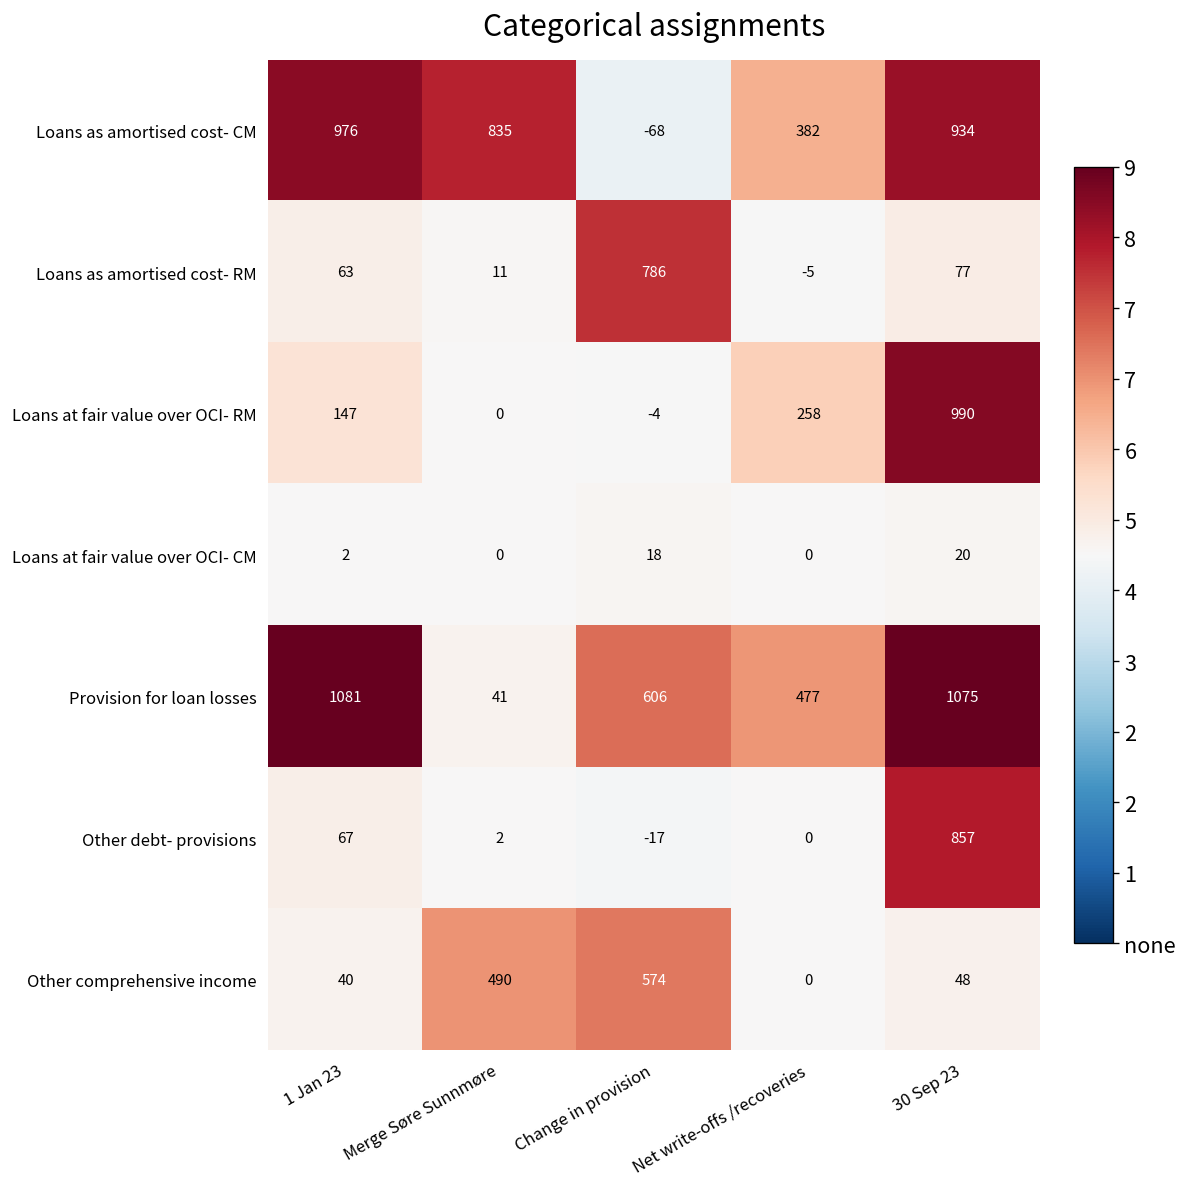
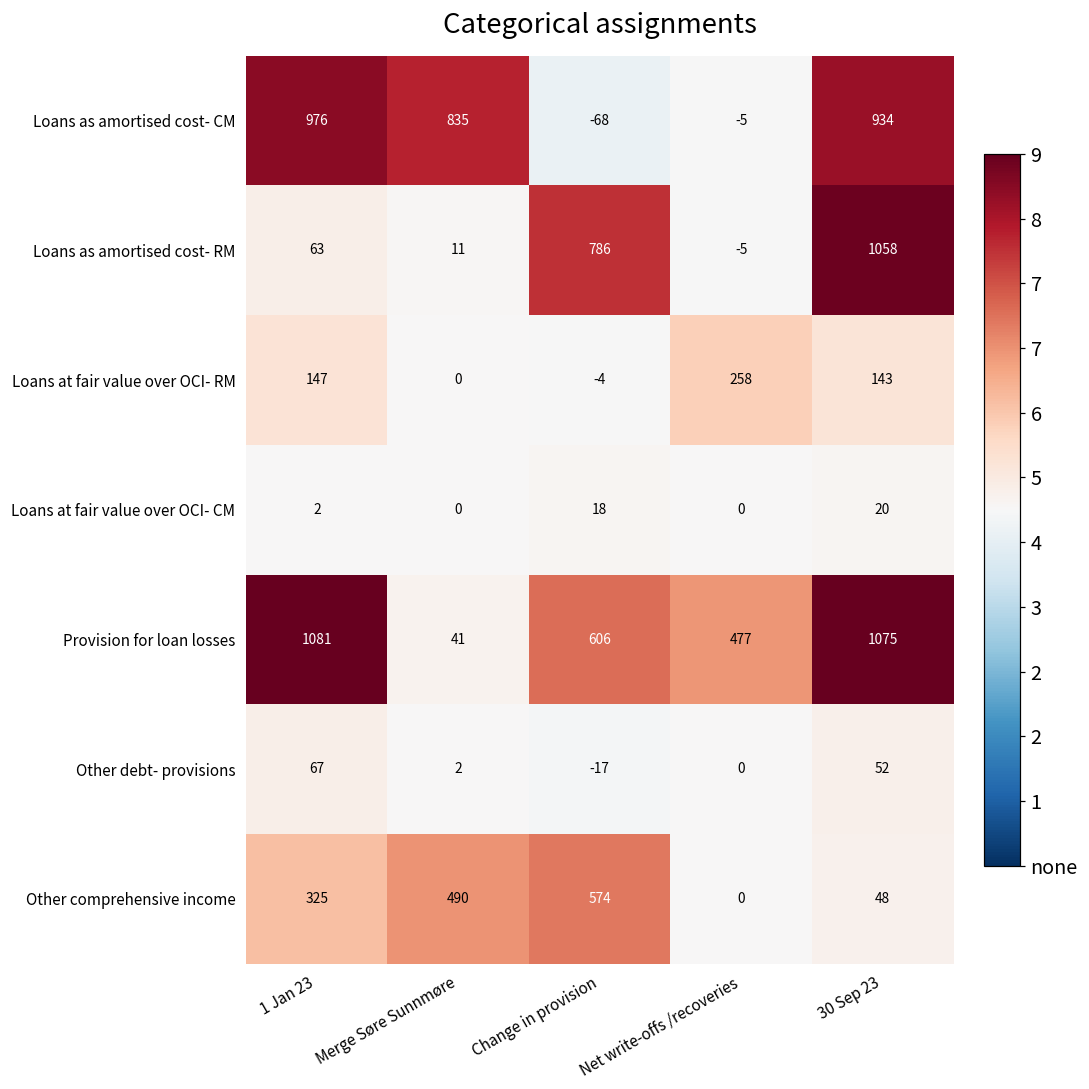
  {
    "Loans as amortised cost- CM": {
      "1 Jan 23": 976,
      "Merge Søre Sunnmøre": 835,
      "Change in provision": -68,
-     "Net write-offs /recoveries": 382,
+     "Net write-offs /recoveries": -5,
      "30 Sep 23": 934
    },
    "Loans as amortised cost- RM": {
      "1 Jan 23": 63,
      "Merge Søre Sunnmøre": 11,
      "Change in provision": 786,
      "Net write-offs /recoveries": -5,
-     "30 Sep 23": 77
+     "30 Sep 23": 1058
    },
    "Loans at fair value over OCI- RM": {
      "1 Jan 23": 147,
      "Merge Søre Sunnmøre": 0,
      "Change in provision": -4,
      "Net write-offs /recoveries": 258,
-     "30 Sep 23": 990
+     "30 Sep 23": 143
    },
    "Loans at fair value over OCI- CM": {
      "1 Jan 23": 2,
      "Merge Søre Sunnmøre": 0,
      "Change in provision": 18,
      "Net write-offs /recoveries": 0,
      "30 Sep 23": 20
    },
    "Provision for loan losses": {
      "1 Jan 23": 1081,
      "Merge Søre Sunnmøre": 41,
      "Change in provision": 606,
      "Net write-offs /recoveries": 477,
      "30 Sep 23": 1075
    },
    "Other debt- provisions": {
      "1 Jan 23": 67,
      "Merge Søre Sunnmøre": 2,
      "Change in provision": -17,
      "Net write-offs /recoveries": 0,
-     "30 Sep 23": 857
+     "30 Sep 23": 52
    },
    "Other comprehensive income": {
-     "1 Jan 23": 40,
+     "1 Jan 23": 325,
      "Merge Søre Sunnmøre": 490,
      "Change in provision": 574,
      "Net write-offs /recoveries": 0,
      "30 Sep 23": 48
    }
  }
